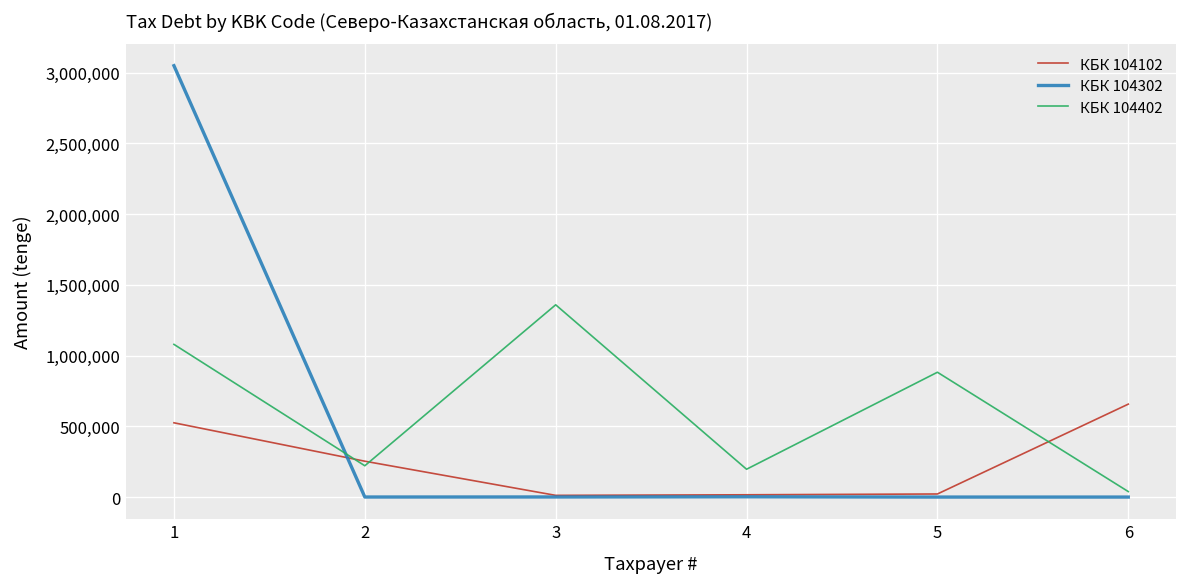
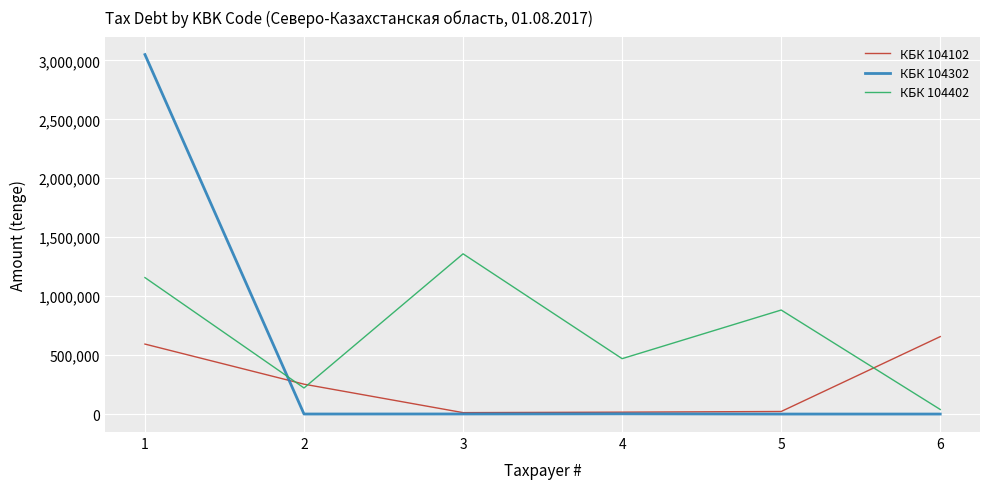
  {
    "КБК 104102": {
-     "1": "530,000",
+     "1": "590,000",
      "2": "250,000",
      "5": "20,000",
      "6": "660,000"
    },
    "КБК 104302": {
      "1": "3,050,000",
      "2": "0",
      "5": "0",
      "6": "0"
    },
    "КБК 104402": {
-     "1": "1,080,000",
+     "1": "1,160,000",
      "2": "220,000",
      "3": "1,360,000",
-     "4": "200,000",
+     "4": "470,000",
      "5": "880,000",
      "6": "40,000"
    }
  }
